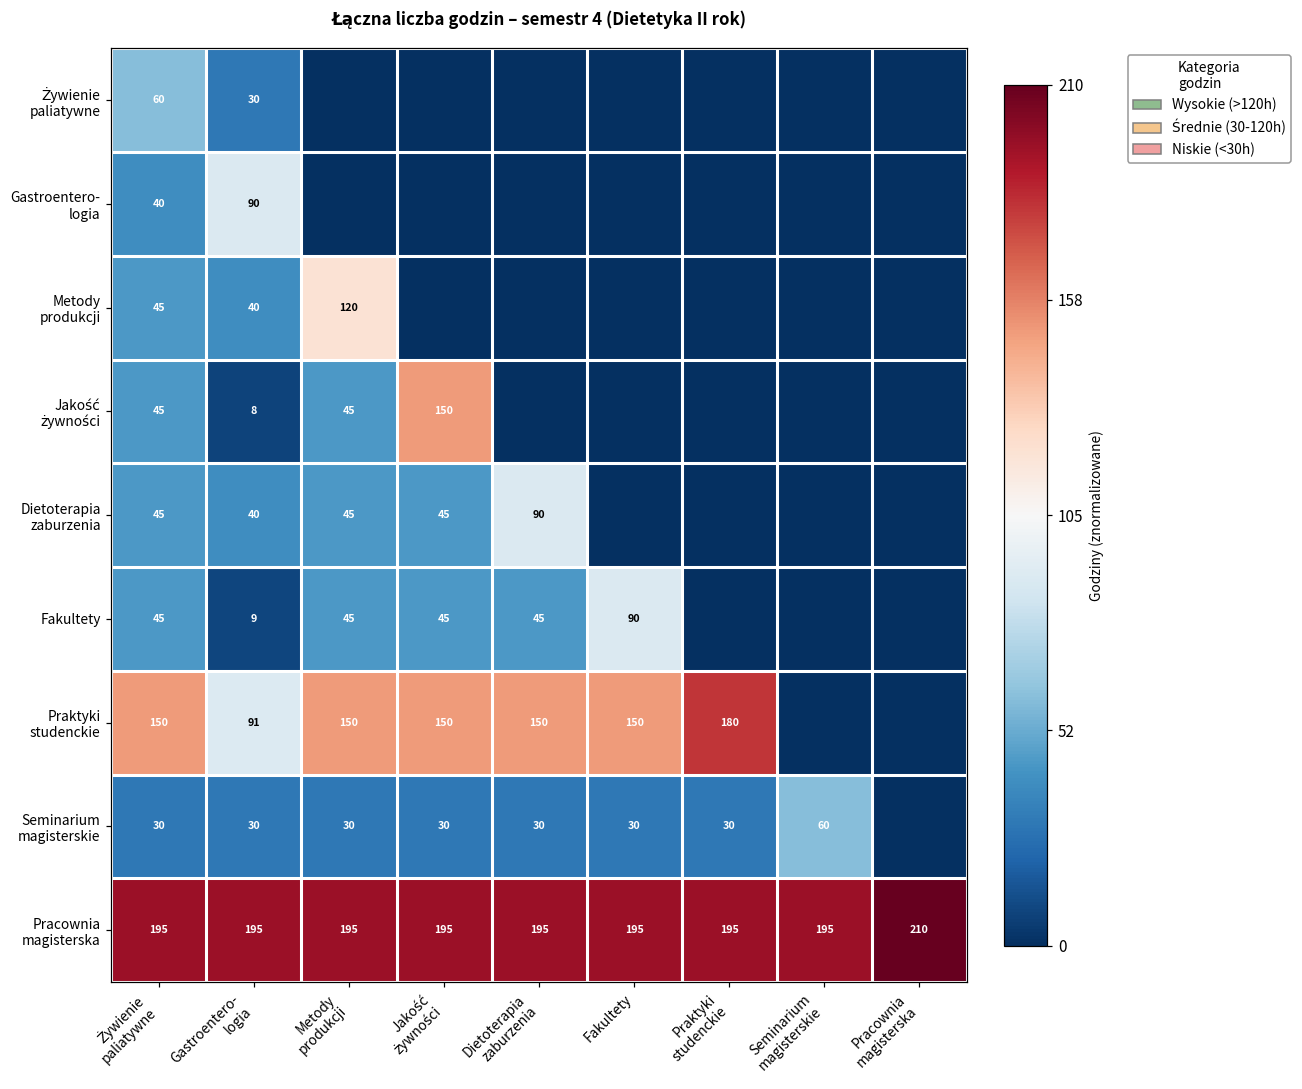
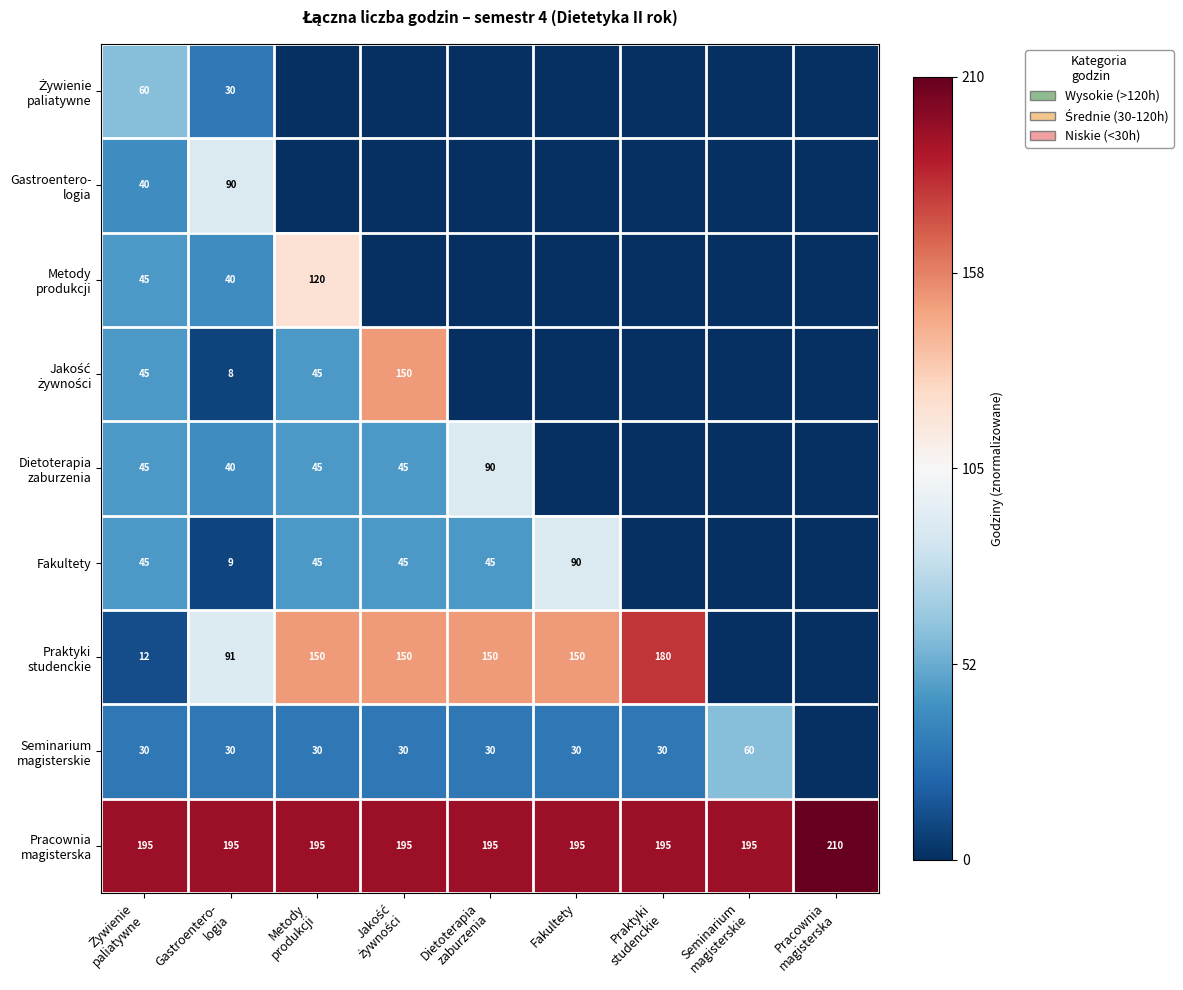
  {
    "Żywienie paliatywne": {
      "Żywienie paliatywne": 60,
      "Gastroentero- logia": 30
    },
    "Gastroentero- logia": {
      "Żywienie paliatywne": 40,
      "Gastroentero- logia": 90
    },
    "Metody produkcji": {
      "Żywienie paliatywne": 45,
      "Gastroentero- logia": 40,
      "Metody produkcji": 120
    },
    "Jakość żywności": {
      "Żywienie paliatywne": 45,
      "Gastroentero- logia": 8,
      "Metody produkcji": 45,
      "Jakość żywności": 150
    },
    "Dietoterapia zaburzenia": {
      "Żywienie paliatywne": 45,
      "Gastroentero- logia": 40,
      "Metody produkcji": 45,
      "Jakość żywności": 45,
      "Dietoterapia zaburzenia": 90
    },
    "Fakultety": {
      "Żywienie paliatywne": 45,
      "Gastroentero- logia": 9,
      "Metody produkcji": 45,
      "Jakość żywności": 45,
      "Dietoterapia zaburzenia": 45,
      "Fakultety": 90
    },
    "Praktyki studenckie": {
-     "Żywienie paliatywne": 150,
+     "Żywienie paliatywne": 12,
      "Gastroentero- logia": 91,
      "Metody produkcji": 150,
      "Jakość żywności": 150,
      "Dietoterapia zaburzenia": 150,
      "Fakultety": 150,
      "Praktyki studenckie": 180
    },
    "Seminarium magisterskie": {
      "Żywienie paliatywne": 30,
      "Gastroentero- logia": 30,
      "Metody produkcji": 30,
      "Jakość żywności": 30,
      "Dietoterapia zaburzenia": 30,
      "Fakultety": 30,
      "Praktyki studenckie": 30,
      "Seminarium magisterskie": 60
    },
    "Pracownia magisterska": {
      "Żywienie paliatywne": 195,
      "Gastroentero- logia": 195,
      "Metody produkcji": 195,
      "Jakość żywności": 195,
      "Dietoterapia zaburzenia": 195,
      "Fakultety": 195,
      "Praktyki studenckie": 195,
      "Seminarium magisterskie": 195,
      "Pracownia magisterska": 210
    }
  }
